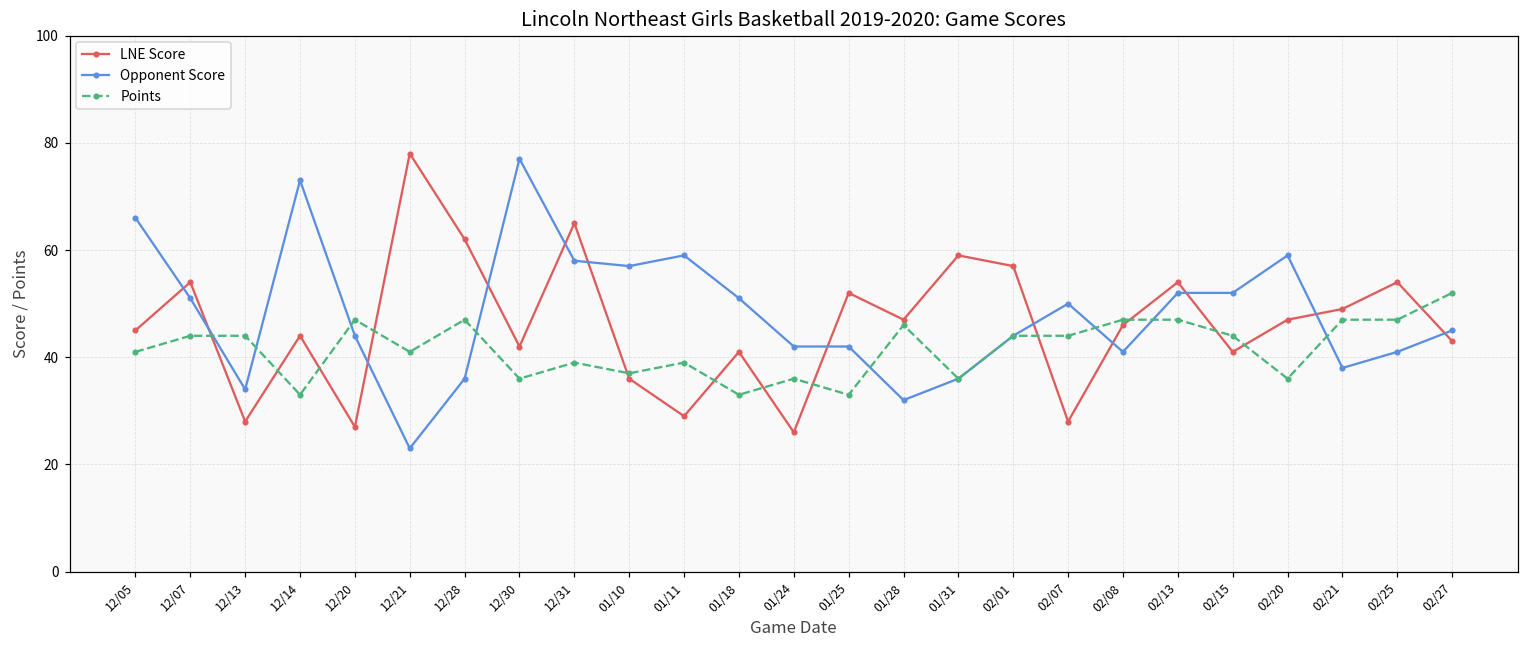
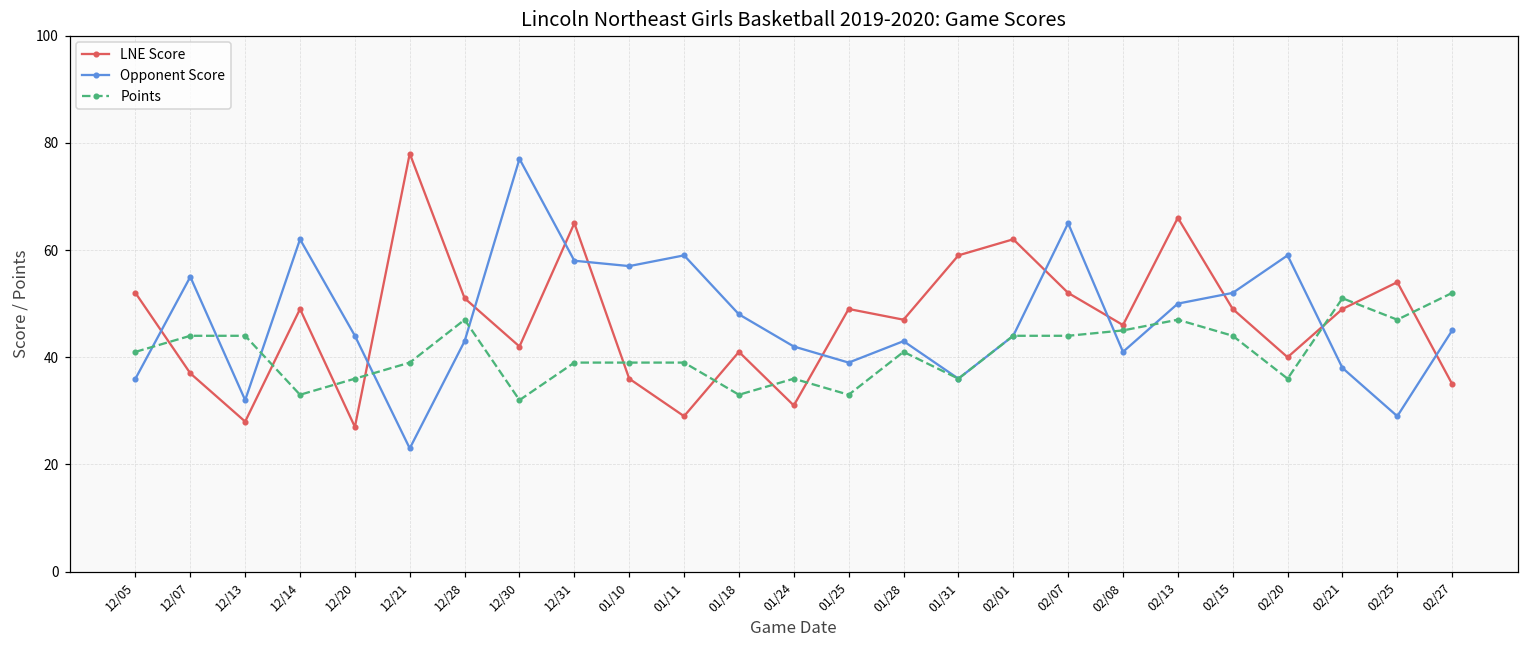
  {
    "LNE Score": {
-     "12/05": 45,
-     "12/07": 54,
+     "12/05": 52,
+     "12/07": 37,
      "12/13": 28,
-     "12/14": 44,
+     "12/14": 49,
      "12/20": 27,
      "12/21": 78,
-     "12/28": 62,
+     "12/28": 51,
      "12/30": 42,
      "12/31": 65,
      "01/10": 36,
      "01/11": 29,
      "01/18": 41,
-     "01/24": 26,
-     "01/25": 52,
+     "01/24": 31,
+     "01/25": 49,
      "01/28": 47,
      "01/31": 59,
-     "02/01": 57,
-     "02/07": 28,
+     "02/01": 62,
+     "02/07": 52,
      "02/08": 46,
-     "02/13": 54,
-     "02/15": 41,
-     "02/20": 47,
+     "02/13": 66,
+     "02/15": 49,
+     "02/20": 40,
      "02/21": 49,
      "02/25": 54,
-     "02/27": 43
+     "02/27": 35
    },
    "Opponent Score": {
-     "12/05": 66,
-     "12/07": 51,
-     "12/13": 34,
-     "12/14": 73,
+     "12/05": 36,
+     "12/07": 55,
+     "12/13": 32,
+     "12/14": 62,
      "12/20": 44,
      "12/21": 23,
-     "12/28": 36,
+     "12/28": 43,
      "12/30": 77,
      "12/31": 58,
      "01/10": 57,
      "01/11": 59,
-     "01/18": 51,
+     "01/18": 48,
      "01/24": 42,
-     "01/25": 42,
-     "01/28": 32,
-     "02/07": 50,
+     "01/25": 39,
+     "01/28": 43,
+     "02/07": 65,
      "02/08": 41,
-     "02/13": 52,
+     "02/13": 50,
      "02/15": 52,
      "02/20": 59,
      "02/21": 38,
-     "02/25": 41,
+     "02/25": 29,
      "02/27": 45
    },
    "Points": {
      "12/05": 41,
      "12/07": 44,
      "12/13": 44,
      "12/14": 33,
-     "12/20": 47,
-     "12/21": 41,
+     "12/20": 36,
+     "12/21": 39,
      "12/28": 47,
-     "12/30": 36,
+     "12/30": 32,
      "12/31": 39,
-     "01/10": 37,
+     "01/10": 39,
      "01/11": 39,
      "01/18": 33,
      "01/24": 36,
      "01/25": 33,
-     "01/28": 46,
+     "01/28": 41,
      "02/07": 44,
-     "02/08": 47,
+     "02/08": 45,
      "02/13": 47,
      "02/15": 44,
      "02/20": 36,
-     "02/21": 47,
+     "02/21": 51,
      "02/25": 47,
      "02/27": 52
    }
  }
